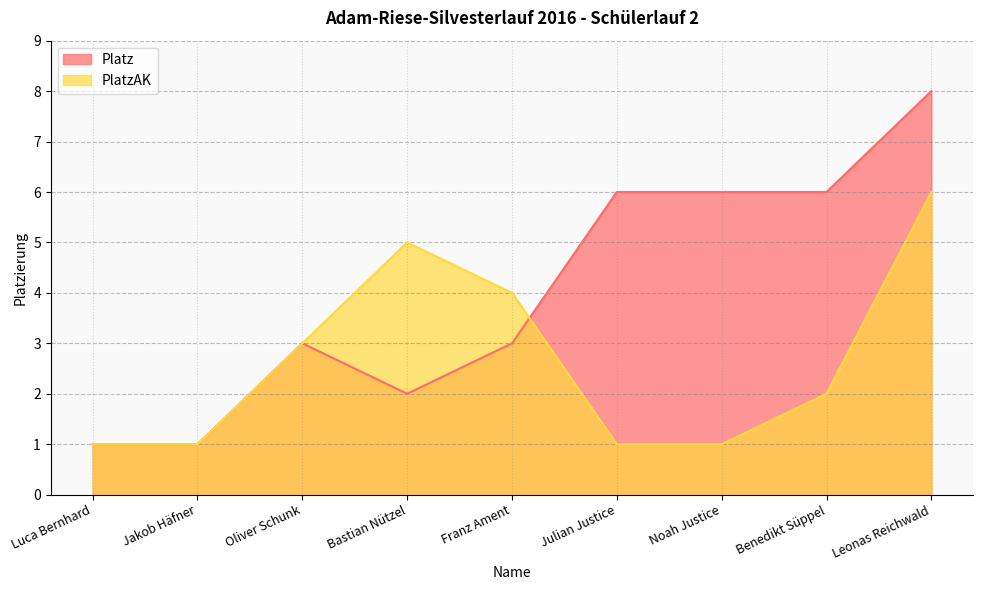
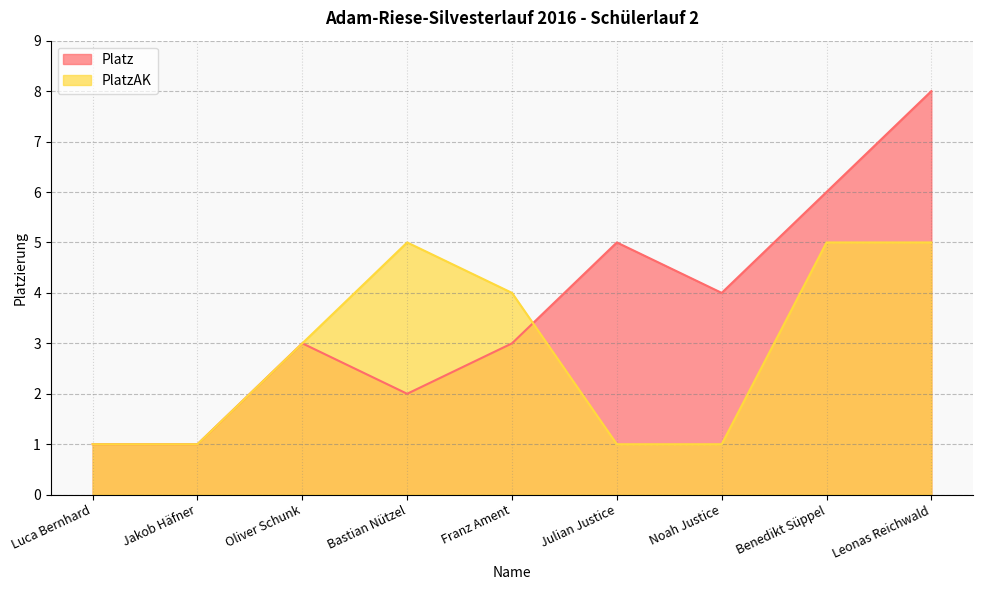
  {
    "Platz": {
      "Bastian Nützel": 2,
      "Franz Ament": 3,
-     "Julian Justice": 6,
-     "Noah Justice": 6,
+     "Julian Justice": 5,
+     "Noah Justice": 4,
      "Benedikt Süppel": 6,
      "Leonas Reichwald": 8
    },
    "PlatzAK": {
      "Bastian Nützel": 5,
      "Franz Ament": 4,
      "Julian Justice": 1,
      "Noah Justice": 1,
-     "Benedikt Süppel": 2,
-     "Leonas Reichwald": 6
+     "Benedikt Süppel": 5,
+     "Leonas Reichwald": 5
    }
  }
